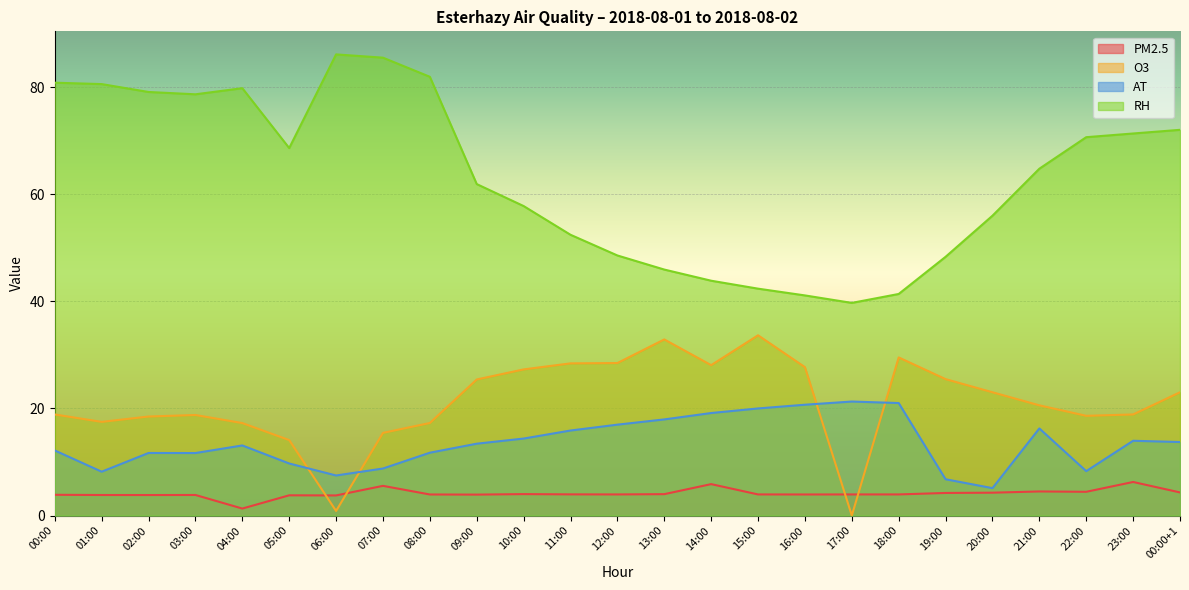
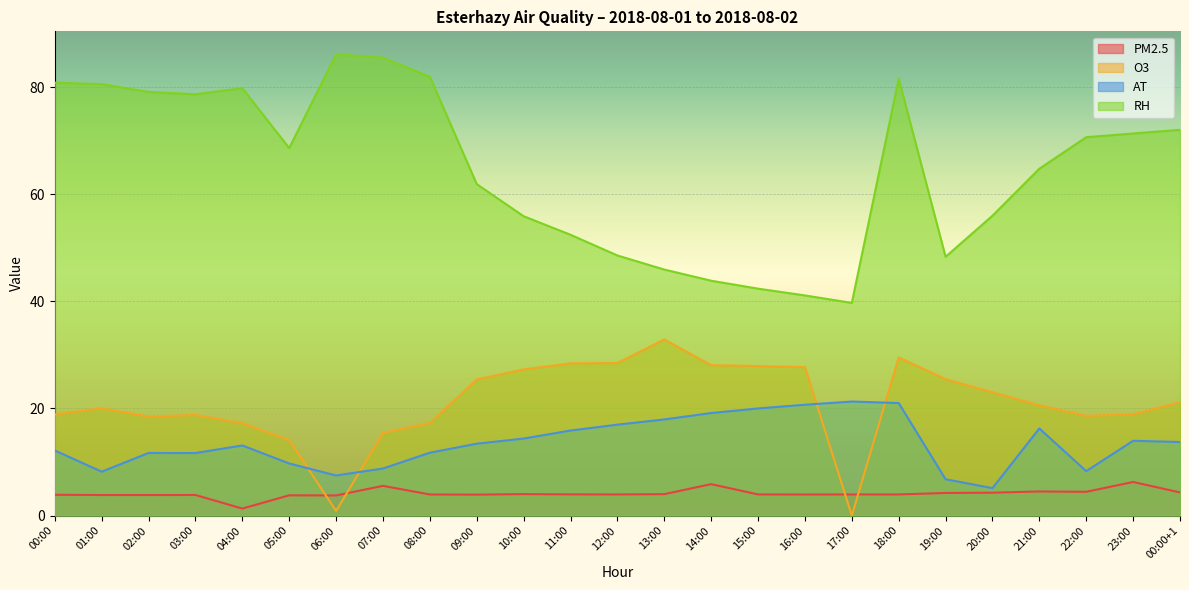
  {
    "PM2.5": {
      "00:00": 4,
      "01:00": 4,
      "02:00": 4,
      "03:00": 4,
      "04:00": 1,
      "05:00": 4,
      "06:00": 4,
      "07:00": 6,
      "08:00": 4,
      "09:00": 4,
      "10:00": 4,
      "11:00": 4,
      "12:00": 4,
      "13:00": 4,
      "14:00": 6,
      "15:00": 4,
      "16:00": 4,
      "17:00": 4,
      "18:00": 4,
      "19:00": 4,
      "20:00": 4,
      "21:00": 5,
      "22:00": 4,
      "23:00": 6,
      "00:00+1": 4
    },
    "O3": {
      "00:00": 19,
-     "01:00": 17,
+     "01:00": 20,
      "02:00": 18,
      "03:00": 19,
      "04:00": 17,
      "05:00": 14,
      "06:00": 1,
      "07:00": 15,
      "08:00": 17,
      "09:00": 25,
      "10:00": 27,
      "11:00": 28,
      "12:00": 28,
      "13:00": 33,
      "14:00": 28,
-     "15:00": 34,
+     "15:00": 28,
      "16:00": 28,
      "17:00": 0,
      "18:00": 30,
      "19:00": 25,
      "20:00": 23,
      "21:00": 21,
      "22:00": 19,
      "23:00": 19,
-     "00:00+1": 23
+     "00:00+1": 21
    },
    "AT": {
      "00:00": 12,
      "01:00": 8,
      "02:00": 12,
      "03:00": 12,
      "04:00": 13,
      "05:00": 10,
      "06:00": 7,
      "07:00": 9,
      "08:00": 12,
      "09:00": 13,
      "10:00": 14,
      "11:00": 16,
      "12:00": 17,
      "13:00": 18,
      "14:00": 19,
      "15:00": 20,
      "16:00": 21,
      "17:00": 21,
      "18:00": 21,
      "19:00": 7,
      "20:00": 5,
      "21:00": 16,
      "22:00": 8,
      "23:00": 14,
      "00:00+1": 14
    },
    "RH": {
      "00:00": 81,
      "01:00": 81,
      "02:00": 79,
      "03:00": 79,
      "04:00": 80,
      "05:00": 69,
      "06:00": 86,
      "07:00": 86,
      "08:00": 82,
      "09:00": 62,
-     "10:00": 58,
+     "10:00": 56,
      "11:00": 52,
      "12:00": 49,
      "13:00": 46,
      "14:00": 44,
      "15:00": 42,
      "16:00": 41,
      "17:00": 40,
-     "18:00": 41,
+     "18:00": 82,
      "19:00": 48,
      "20:00": 56,
      "21:00": 65,
      "22:00": 71,
      "23:00": 71,
      "00:00+1": 72
    }
  }
